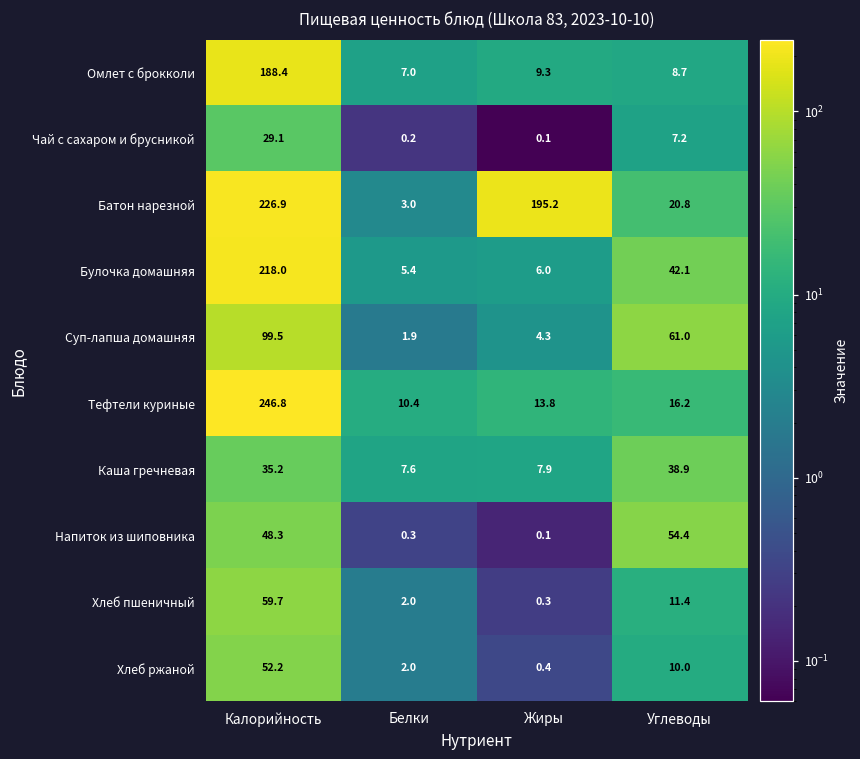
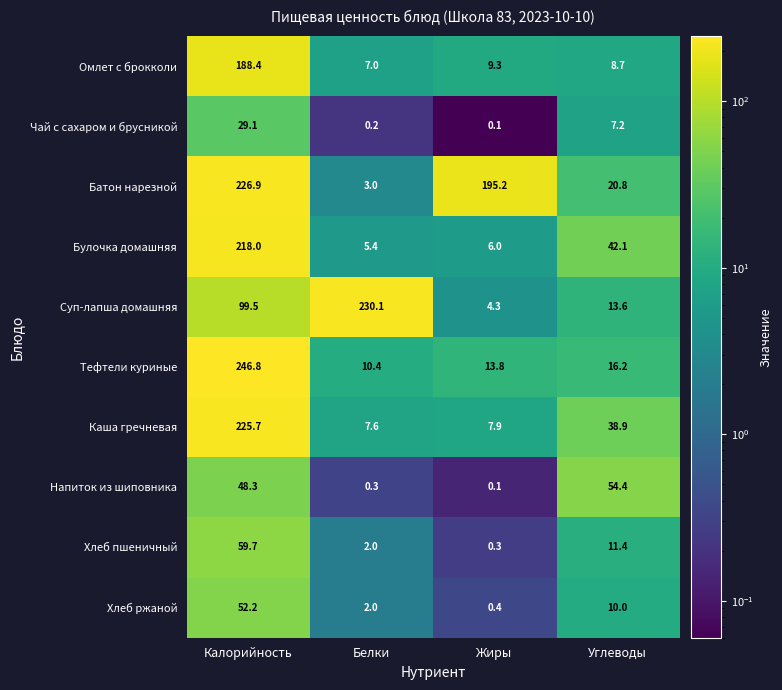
  {
    "Омлет с брокколи": {
      "Калорийность": 188.4,
      "Белки": 7.0,
      "Жиры": 9.3,
      "Углеводы": 8.7
    },
    "Чай с сахаром и брусникой": {
      "Калорийность": 29.1,
      "Белки": 0.2,
      "Жиры": 0.1,
      "Углеводы": 7.2
    },
    "Батон нарезной": {
      "Калорийность": 226.9,
      "Белки": 3.0,
      "Жиры": 195.2,
      "Углеводы": 20.8
    },
    "Булочка домашняя": {
      "Калорийность": 218.0,
      "Белки": 5.4,
      "Жиры": 6.0,
      "Углеводы": 42.1
    },
    "Суп-лапша домашняя": {
      "Калорийность": 99.5,
-     "Белки": 1.9,
+     "Белки": 230.1,
      "Жиры": 4.3,
-     "Углеводы": 61.0
+     "Углеводы": 13.6
    },
    "Тефтели куриные": {
      "Калорийность": 246.8,
      "Белки": 10.4,
      "Жиры": 13.8,
      "Углеводы": 16.2
    },
    "Каша гречневая": {
-     "Калорийность": 35.2,
+     "Калорийность": 225.7,
      "Белки": 7.6,
      "Жиры": 7.9,
      "Углеводы": 38.9
    },
    "Напиток из шиповника": {
      "Калорийность": 48.3,
      "Белки": 0.3,
      "Жиры": 0.1,
      "Углеводы": 54.4
    },
    "Хлеб пшеничный": {
      "Калорийность": 59.7,
      "Белки": 2.0,
      "Жиры": 0.3,
      "Углеводы": 11.4
    },
    "Хлеб ржаной": {
      "Калорийность": 52.2,
      "Белки": 2.0,
      "Жиры": 0.4,
      "Углеводы": 10.0
    }
  }
